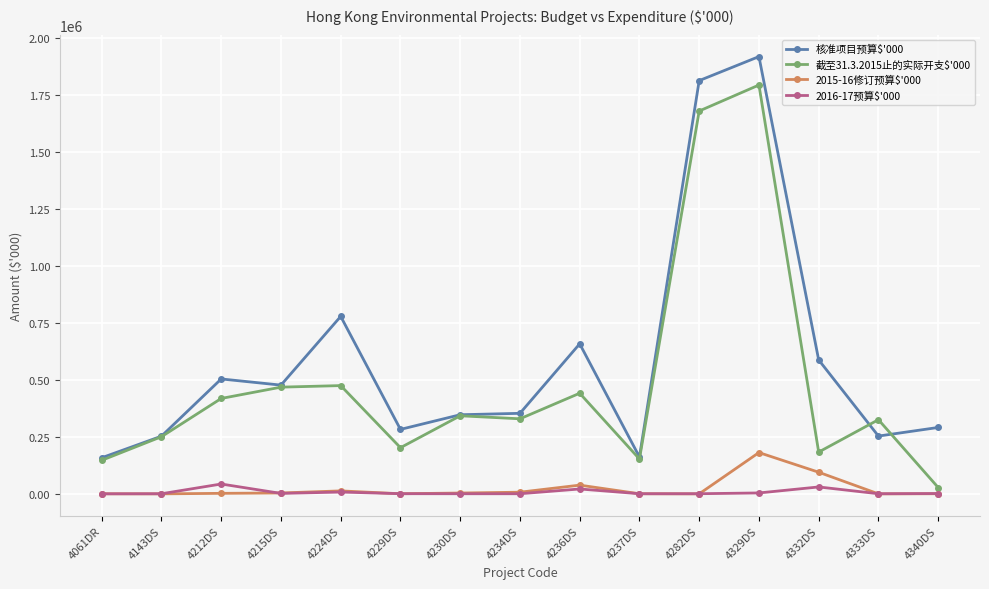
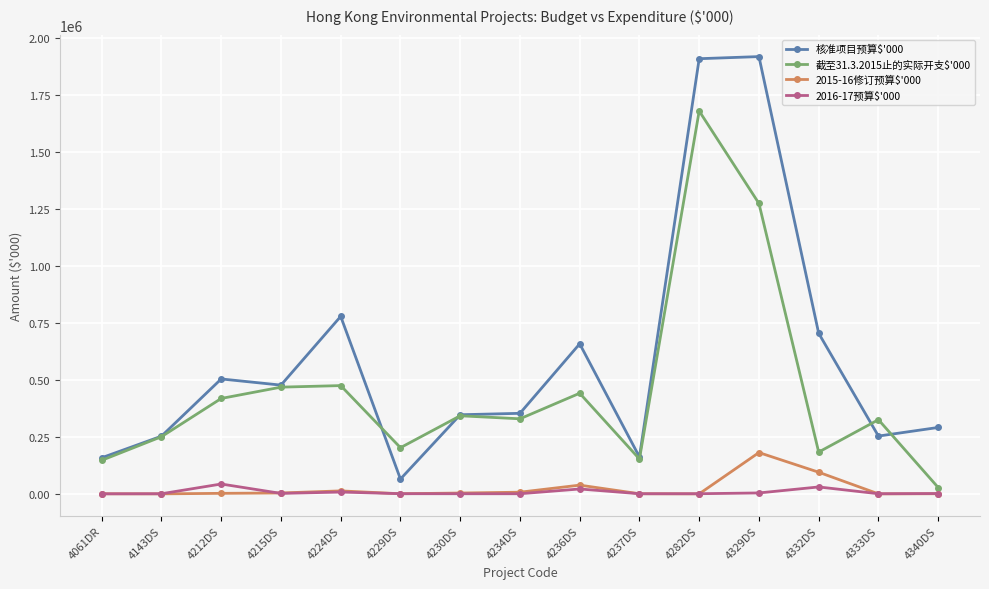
  {
    "核准项目预算$'000": {
      "4061DR": 160000,
      "4212DS": 500000,
      "4224DS": 780000,
-     "4229DS": 280000,
+     "4229DS": 70000,
      "4234DS": 350000,
      "4236DS": 660000,
-     "4282DS": 1820000,
+     "4282DS": 1910000,
      "4329DS": 1920000,
-     "4332DS": 590000,
+     "4332DS": 710000,
      "4333DS": 250000,
      "4340DS": 290000
    },
    "截至31.3.2015止的实际开支$'000": {
      "4061DR": 150000,
      "4212DS": 420000,
      "4224DS": 480000,
      "4229DS": 200000,
      "4234DS": 330000,
      "4236DS": 440000,
      "4282DS": 1680000,
-     "4329DS": 1800000,
+     "4329DS": 1280000,
      "4332DS": 180000,
      "4333DS": 330000,
      "4340DS": 30000
    },
    "2015-16修订预算$'000": {
      "4212DS": 0,
      "4236DS": 40000,
      "4329DS": 180000,
      "4332DS": 100000
    },
    "2016-17预算$'000": {
      "4212DS": 40000,
      "4236DS": 20000,
      "4329DS": 0,
      "4332DS": 30000
    }
  }
